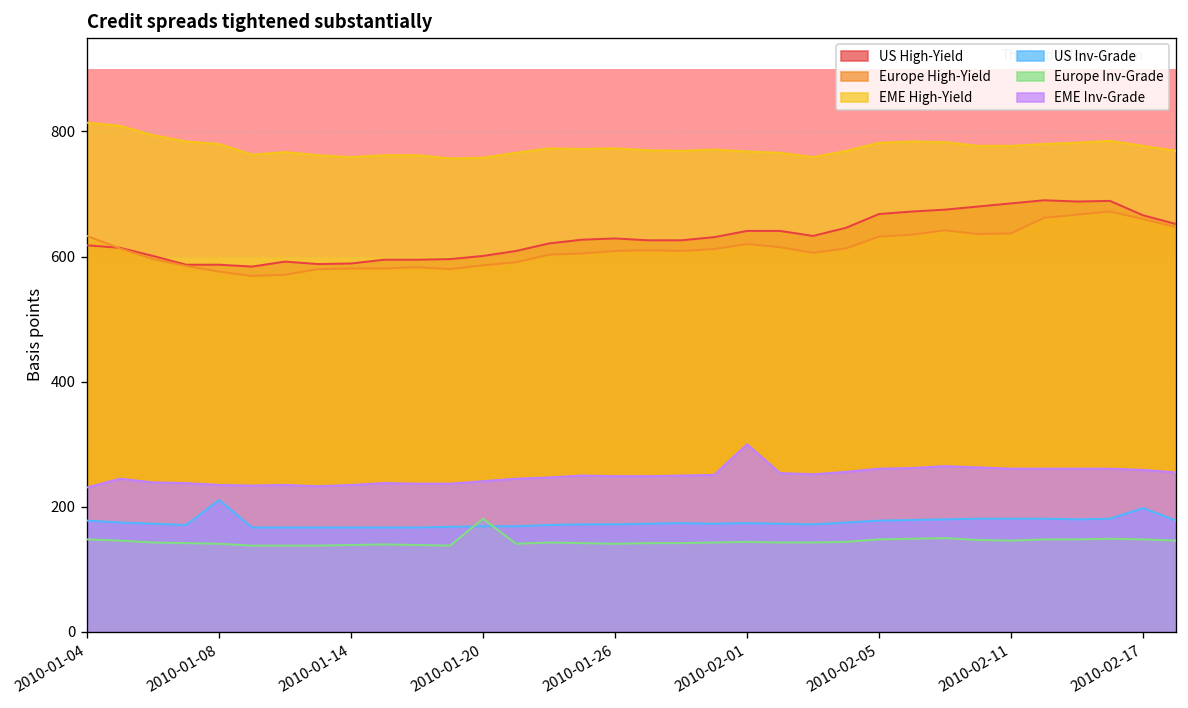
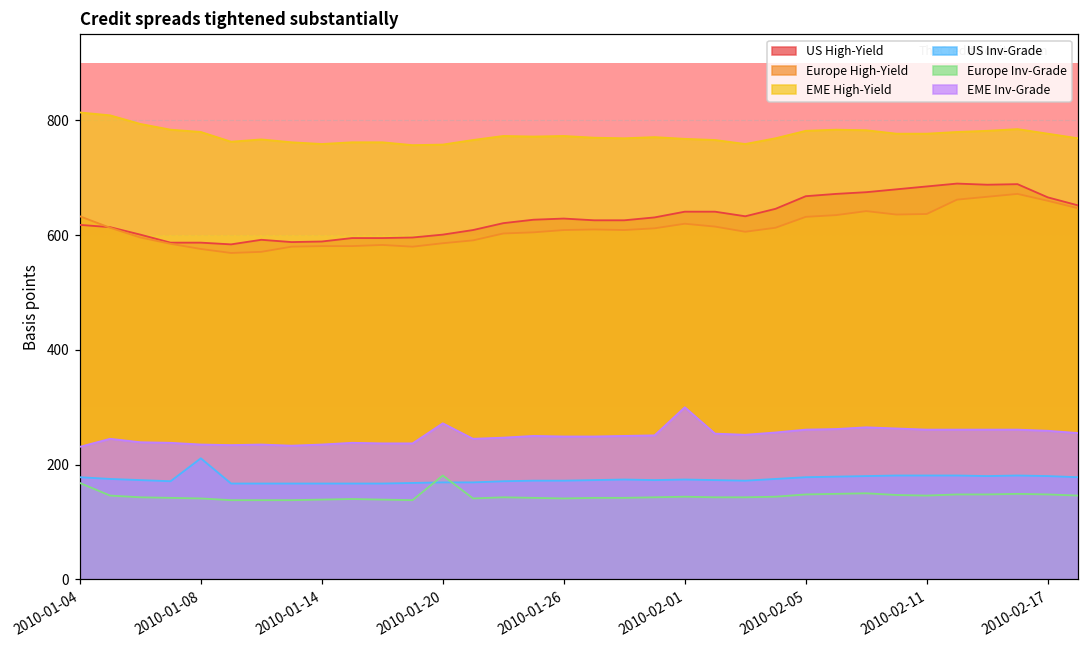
  {
    "US High-Yield": {
      "2010-01-04": 620,
      "2010-01-08": 590,
      "2010-01-14": 590,
      "2010-01-20": 600,
      "2010-01-26": 630,
      "2010-02-01": 640,
      "2010-02-05": 670,
      "2010-02-11": 690,
      "2010-02-17": 670
    },
    "US Inv-Grade": {
      "2010-01-04": 180,
      "2010-01-08": 210,
      "2010-01-14": 170,
      "2010-01-20": 170,
      "2010-01-26": 170,
      "2010-02-01": 170,
      "2010-02-05": 180,
      "2010-02-11": 180,
-     "2010-02-17": 200
+     "2010-02-17": 180
    },
    "Europe Inv-Grade": {
-     "2010-01-04": 150,
+     "2010-01-04": 170,
      "2010-01-08": 140,
      "2010-01-14": 140,
      "2010-01-20": 180,
      "2010-01-26": 140,
      "2010-02-01": 140,
      "2010-02-05": 150,
      "2010-02-11": 150,
      "2010-02-17": 150
    },
    "EME Inv-Grade": {
      "2010-01-04": 230,
      "2010-01-08": 240,
      "2010-01-14": 240,
-     "2010-01-20": 240,
+     "2010-01-20": 270,
      "2010-01-26": 250,
      "2010-02-01": 300,
      "2010-02-05": 260,
      "2010-02-11": 260,
      "2010-02-17": 260
    }
  }
